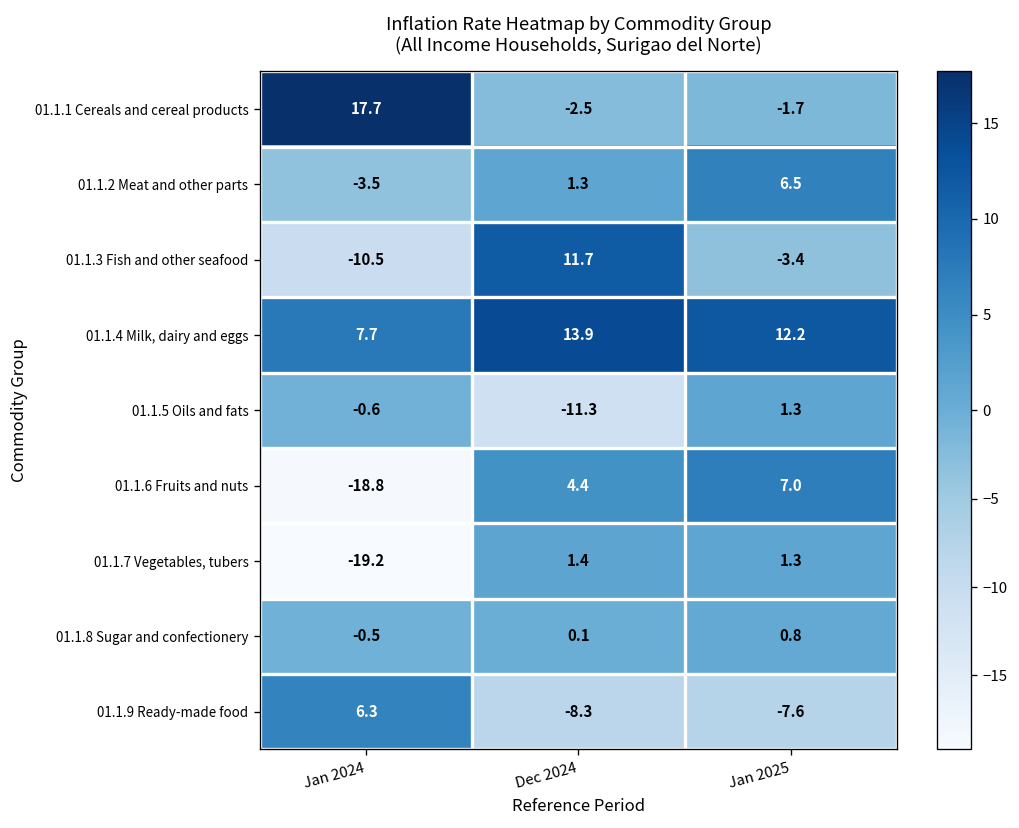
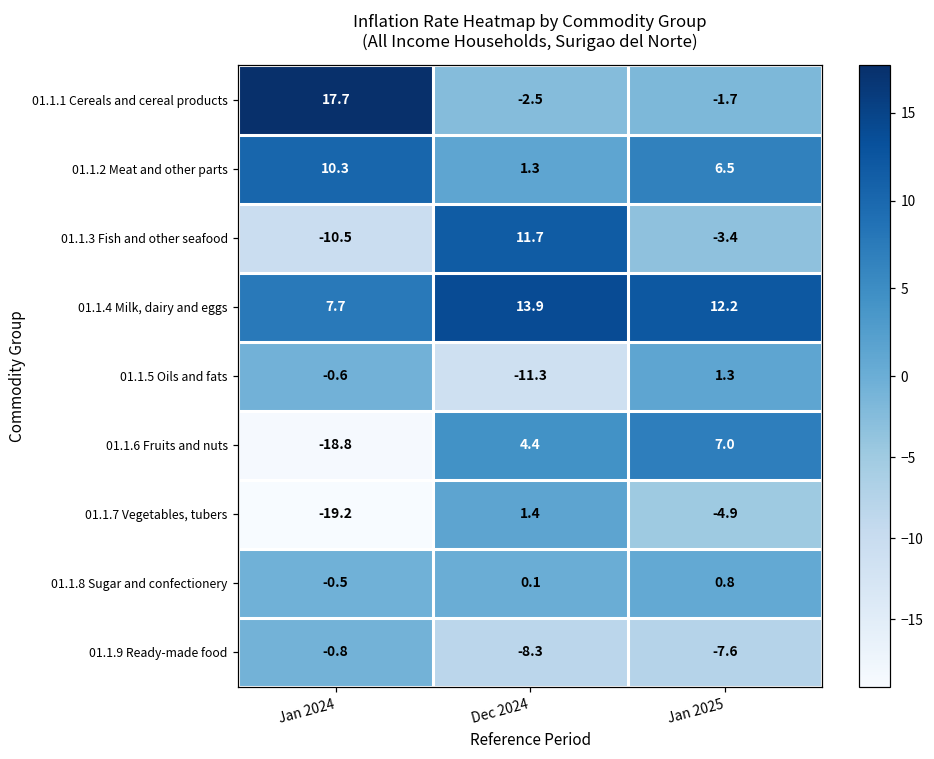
  {
    "01.1.1 Cereals and cereal products": {
      "Jan 2024": 17.7,
      "Dec 2024": -2.5,
      "Jan 2025": -1.7
    },
    "01.1.2 Meat and other parts": {
-     "Jan 2024": -3.5,
+     "Jan 2024": 10.3,
      "Dec 2024": 1.3,
      "Jan 2025": 6.5
    },
    "01.1.3 Fish and other seafood": {
      "Jan 2024": -10.5,
      "Dec 2024": 11.7,
      "Jan 2025": -3.4
    },
    "01.1.4 Milk, dairy and eggs": {
      "Jan 2024": 7.7,
      "Dec 2024": 13.9,
      "Jan 2025": 12.2
    },
    "01.1.5 Oils and fats": {
      "Jan 2024": -0.6,
      "Dec 2024": -11.3,
      "Jan 2025": 1.3
    },
    "01.1.6 Fruits and nuts": {
      "Jan 2024": -18.8,
      "Dec 2024": 4.4,
      "Jan 2025": 7.0
    },
    "01.1.7 Vegetables, tubers": {
      "Jan 2024": -19.2,
      "Dec 2024": 1.4,
-     "Jan 2025": 1.3
+     "Jan 2025": -4.9
    },
    "01.1.8 Sugar and confectionery": {
      "Jan 2024": -0.5,
      "Dec 2024": 0.1,
      "Jan 2025": 0.8
    },
    "01.1.9 Ready-made food": {
-     "Jan 2024": 6.3,
+     "Jan 2024": -0.8,
      "Dec 2024": -8.3,
      "Jan 2025": -7.6
    }
  }
